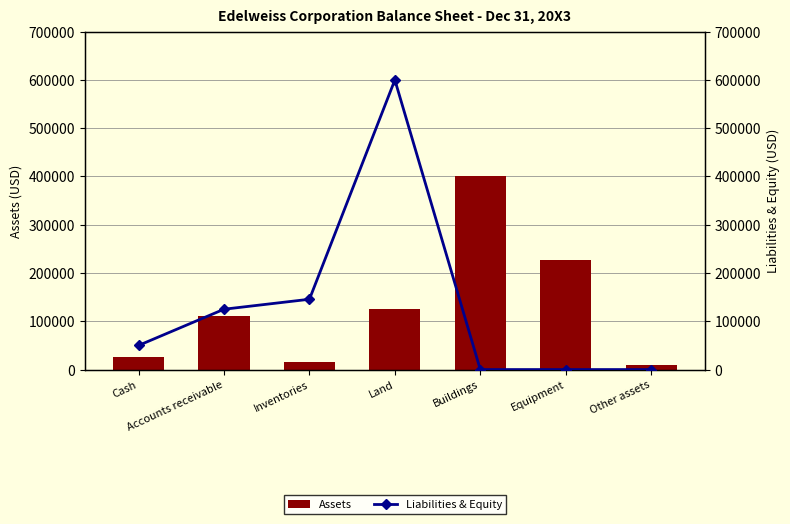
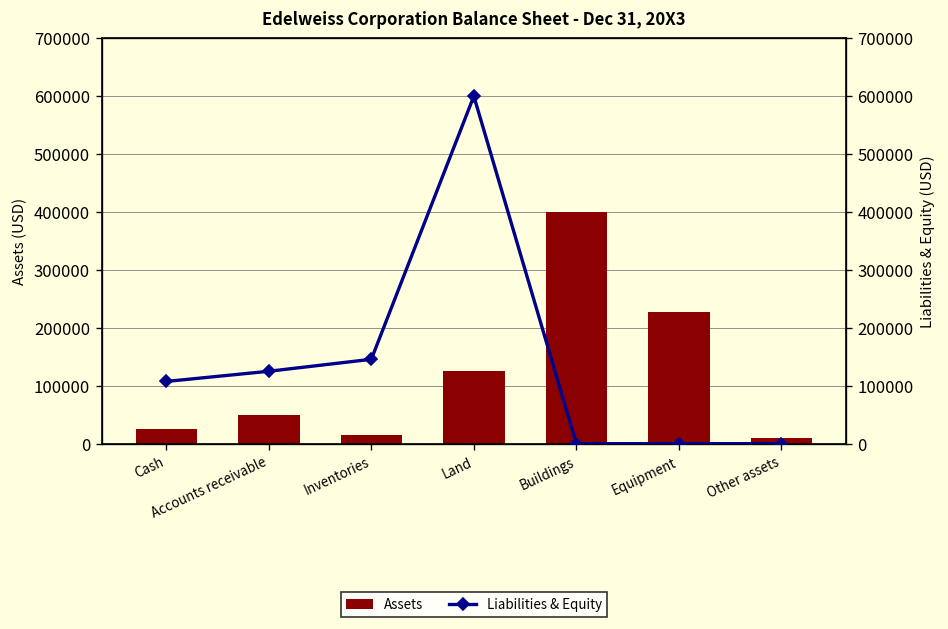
  {
    "Assets": {
      "Cash": 30000,
-     "Accounts receivable": 110000,
+     "Accounts receivable": 50000,
      "Inventories": 20000,
      "Land": 130000,
      "Buildings": 400000,
      "Equipment": 230000,
      "Other assets": 10000
    },
    "Liabilities & Equity": {
-     "Cash": 50000,
+     "Cash": 110000,
      "Accounts receivable": 130000,
      "Inventories": 150000,
      "Land": 600000,
      "Buildings": 0,
      "Equipment": 0,
      "Other assets": 0
    }
  }
